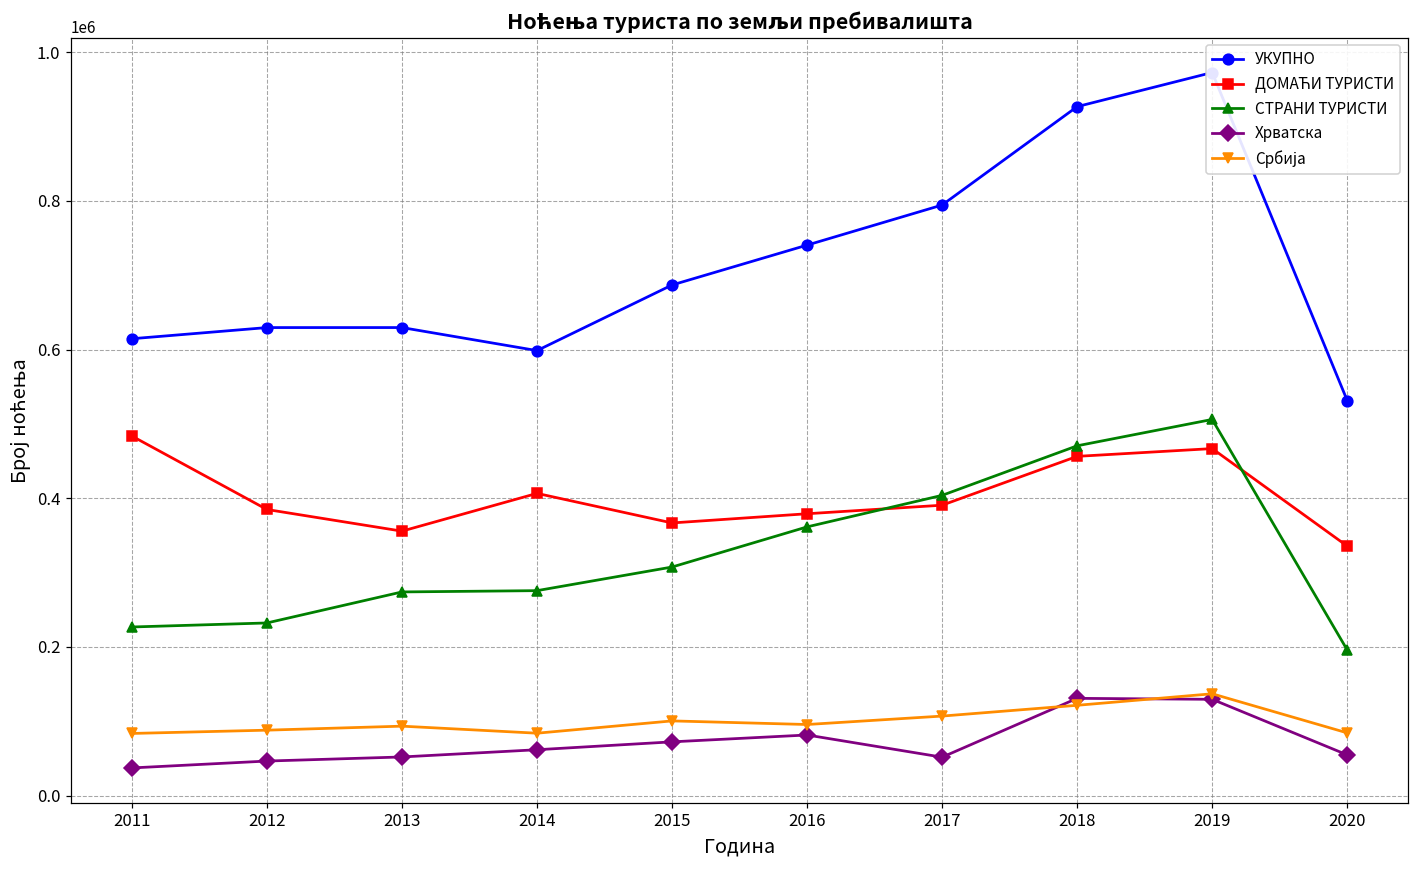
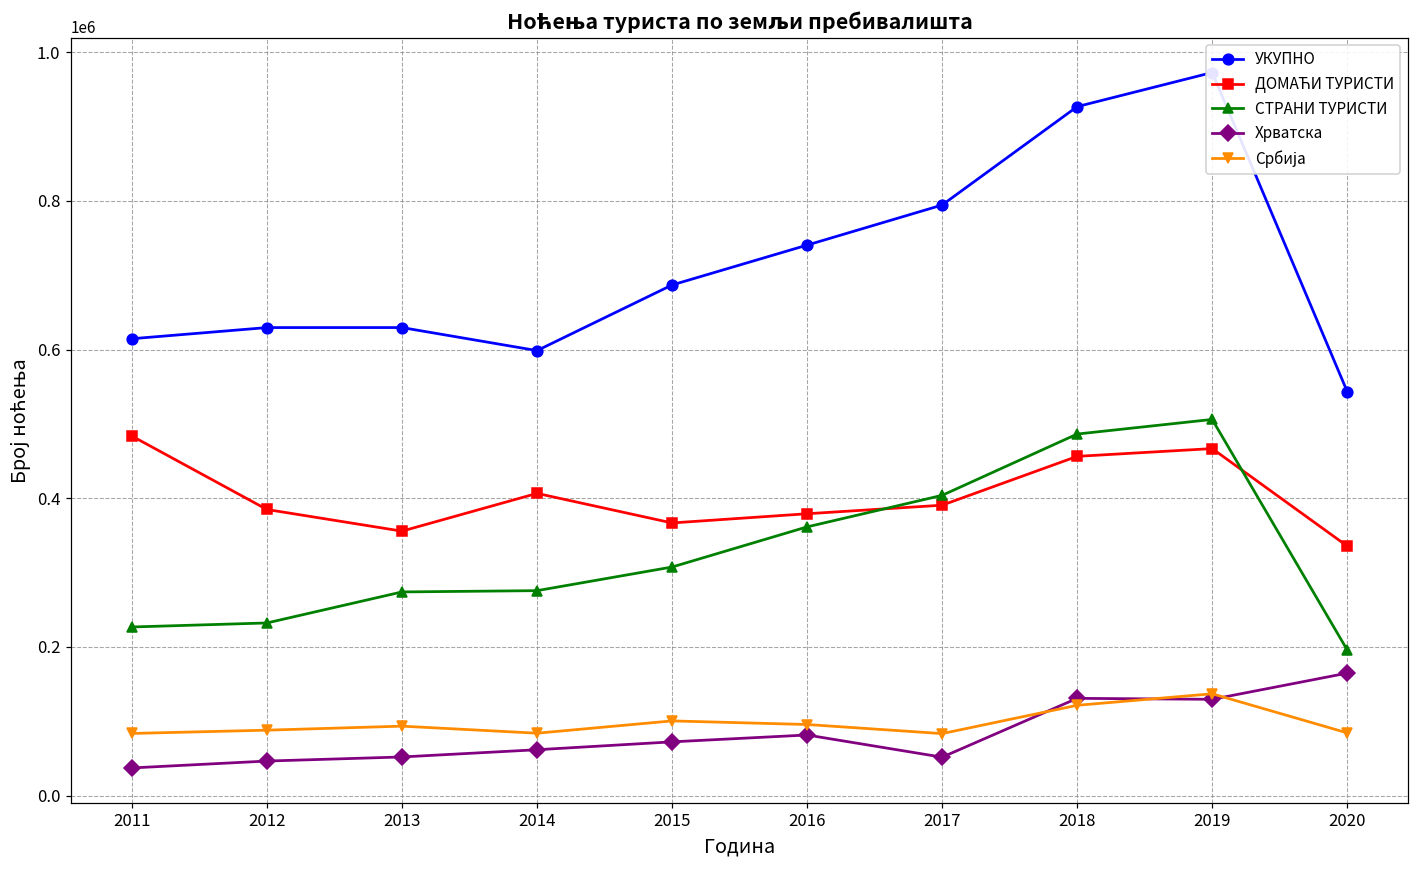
  {
    "УКУПНО": {
      "2011": 610000,
      "2012": 630000,
      "2013": 630000,
      "2014": 600000,
      "2015": 690000,
      "2016": 740000,
      "2017": 790000,
      "2018": 930000,
-     "2020": 530000
+     "2020": 540000
    },
    "ДОМАЋИ ТУРИСТИ": {
      "2011": 480000,
      "2012": 380000,
      "2013": 360000,
      "2014": 410000,
      "2015": 370000,
      "2016": 380000,
      "2017": 390000,
      "2018": 460000,
      "2019": 470000,
      "2020": 340000
    },
    "СТРАНИ ТУРИСТИ": {
      "2011": 230000,
      "2012": 230000,
      "2013": 270000,
      "2014": 280000,
      "2015": 310000,
      "2016": 360000,
      "2017": 400000,
-     "2018": 470000,
+     "2018": 490000,
      "2019": 510000,
      "2020": 200000
    },
    "Хрватска": {
      "2011": 40000,
      "2012": 50000,
      "2013": 50000,
      "2014": 60000,
      "2015": 70000,
      "2016": 80000,
      "2017": 50000,
      "2018": 130000,
      "2019": 130000,
-     "2020": 50000
+     "2020": 160000
    },
    "Србија": {
      "2011": 80000,
      "2012": 90000,
      "2013": 90000,
      "2014": 80000,
      "2015": 100000,
      "2016": 100000,
-     "2017": 110000,
+     "2017": 80000,
      "2018": 120000,
      "2019": 140000,
      "2020": 80000
    }
  }
